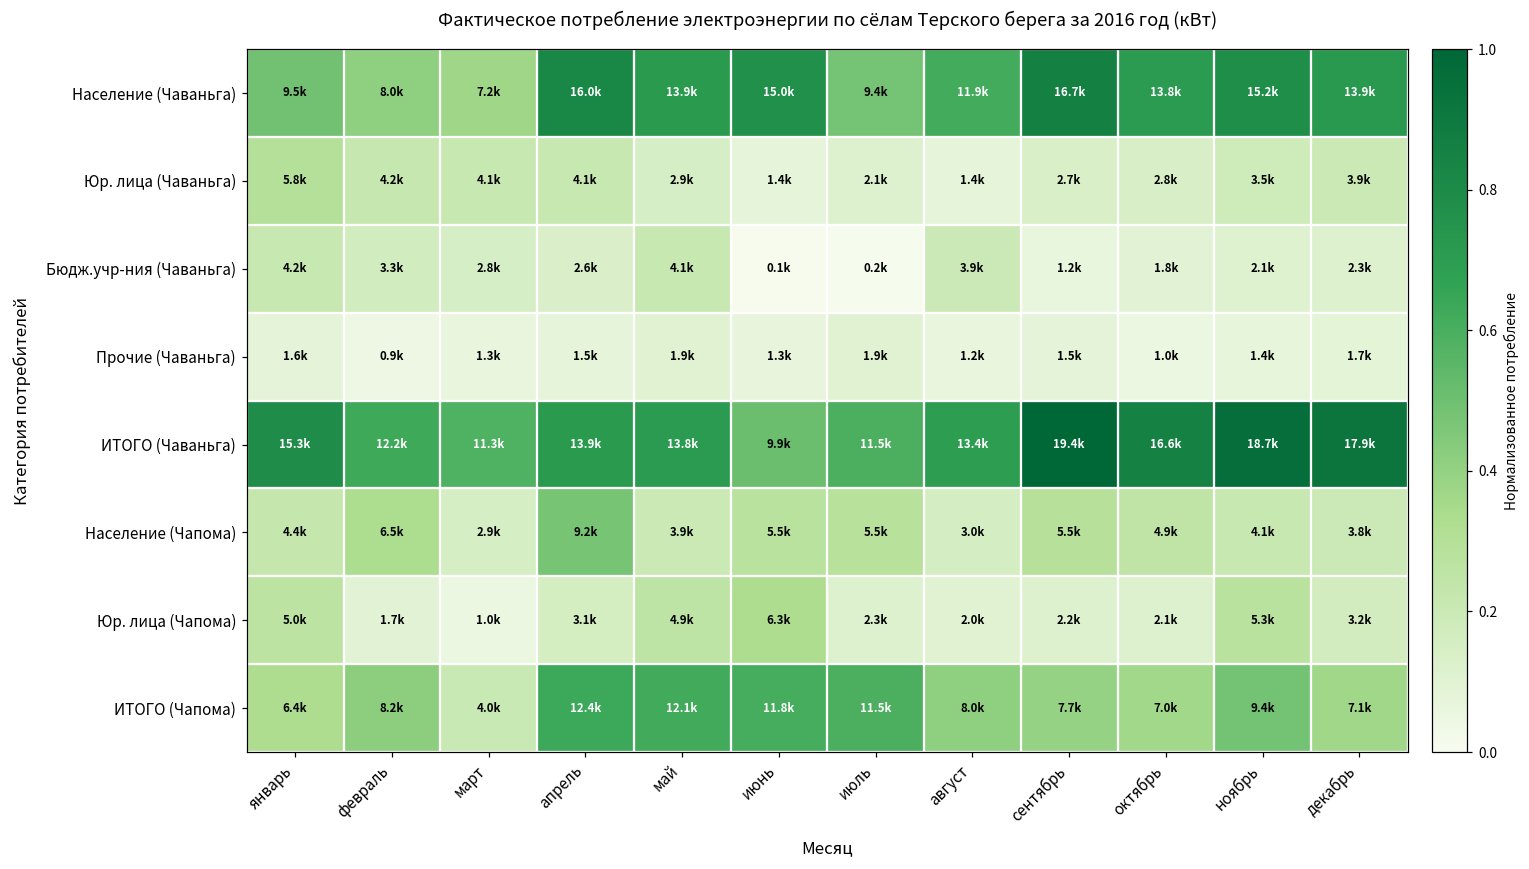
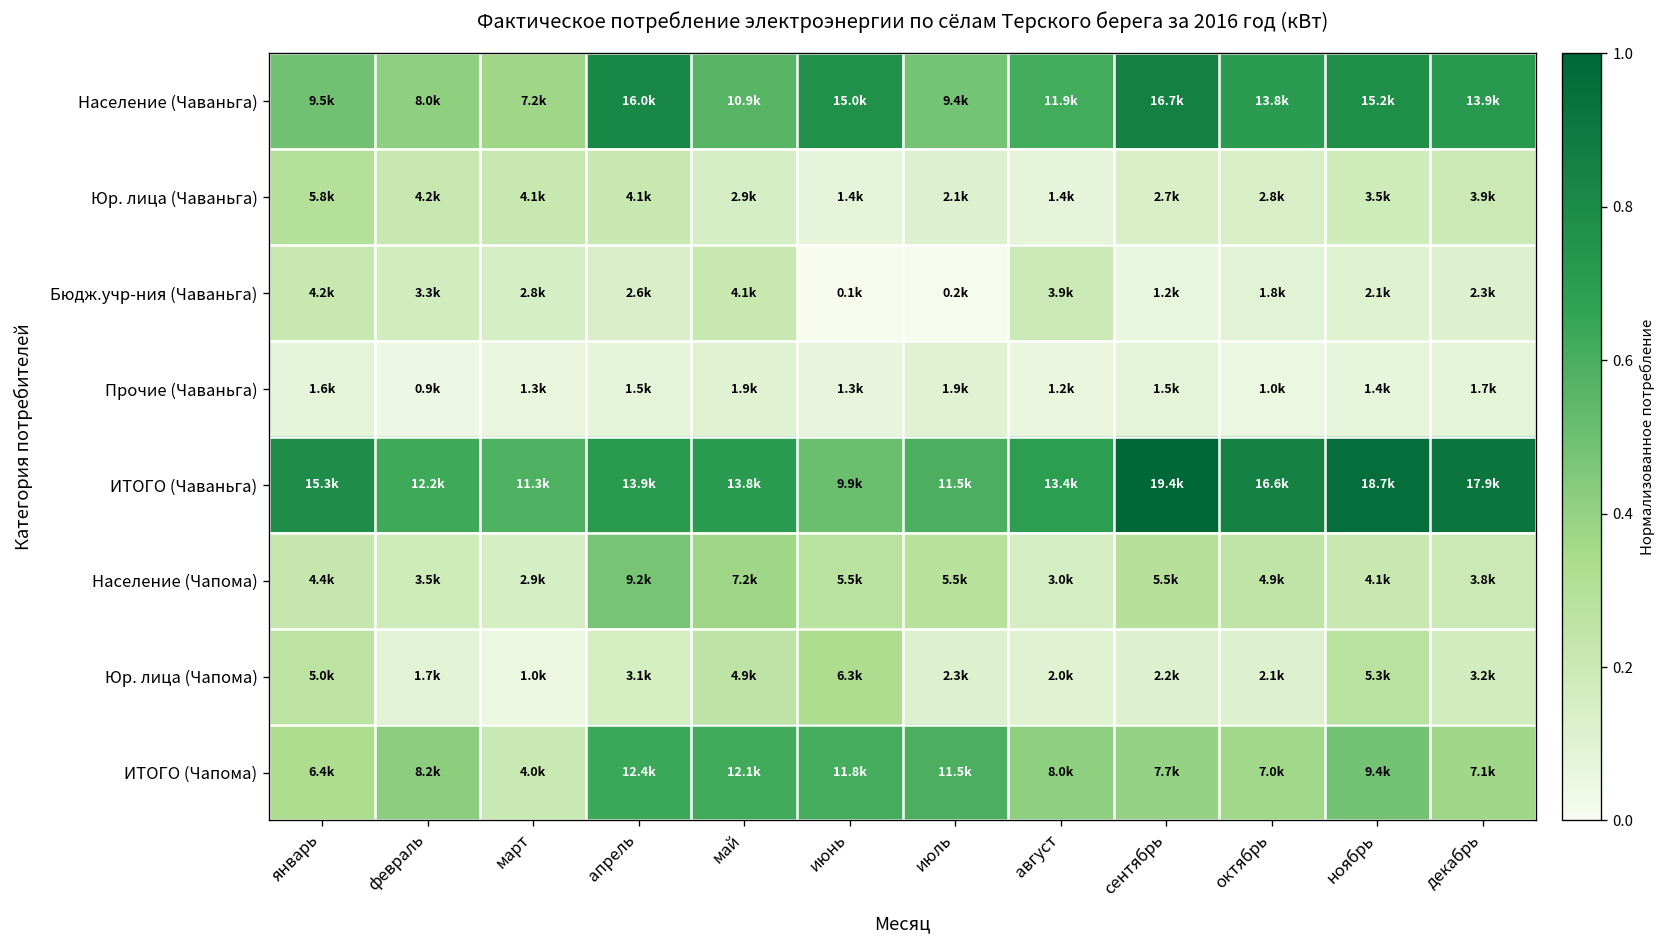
  {
    "Население (Чаваньга)": {
      "январь": "9.5k",
      "февраль": "8.0k",
      "март": "7.2k",
      "апрель": "16.0k",
-     "май": "13.9k",
+     "май": "10.9k",
      "июнь": "15.0k",
      "июль": "9.4k",
      "август": "11.9k",
      "сентябрь": "16.7k",
      "октябрь": "13.8k",
      "ноябрь": "15.2k",
      "декабрь": "13.9k"
    },
    "Юр. лица (Чаваньга)": {
      "январь": "5.8k",
      "февраль": "4.2k",
      "март": "4.1k",
      "апрель": "4.1k",
      "май": "2.9k",
      "июнь": "1.4k",
      "июль": "2.1k",
      "август": "1.4k",
      "сентябрь": "2.7k",
      "октябрь": "2.8k",
      "ноябрь": "3.5k",
      "декабрь": "3.9k"
    },
    "Бюдж.учр-ния (Чаваньга)": {
      "январь": "4.2k",
      "февраль": "3.3k",
      "март": "2.8k",
      "апрель": "2.6k",
      "май": "4.1k",
      "июнь": "0.1k",
      "июль": "0.2k",
      "август": "3.9k",
      "сентябрь": "1.2k",
      "октябрь": "1.8k",
      "ноябрь": "2.1k",
      "декабрь": "2.3k"
    },
    "Прочие (Чаваньга)": {
      "январь": "1.6k",
      "февраль": "0.9k",
      "март": "1.3k",
      "апрель": "1.5k",
      "май": "1.9k",
      "июнь": "1.3k",
      "июль": "1.9k",
      "август": "1.2k",
      "сентябрь": "1.5k",
      "октябрь": "1.0k",
      "ноябрь": "1.4k",
      "декабрь": "1.7k"
    },
    "ИТОГО (Чаваньга)": {
      "январь": "15.3k",
      "февраль": "12.2k",
      "март": "11.3k",
      "апрель": "13.9k",
      "май": "13.8k",
      "июнь": "9.9k",
      "июль": "11.5k",
      "август": "13.4k",
      "сентябрь": "19.4k",
      "октябрь": "16.6k",
      "ноябрь": "18.7k",
      "декабрь": "17.9k"
    },
    "Население (Чапома)": {
      "январь": "4.4k",
-     "февраль": "6.5k",
+     "февраль": "3.5k",
      "март": "2.9k",
      "апрель": "9.2k",
-     "май": "3.9k",
+     "май": "7.2k",
      "июнь": "5.5k",
      "июль": "5.5k",
      "август": "3.0k",
      "сентябрь": "5.5k",
      "октябрь": "4.9k",
      "ноябрь": "4.1k",
      "декабрь": "3.8k"
    },
    "Юр. лица (Чапома)": {
      "январь": "5.0k",
      "февраль": "1.7k",
      "март": "1.0k",
      "апрель": "3.1k",
      "май": "4.9k",
      "июнь": "6.3k",
      "июль": "2.3k",
      "август": "2.0k",
      "сентябрь": "2.2k",
      "октябрь": "2.1k",
      "ноябрь": "5.3k",
      "декабрь": "3.2k"
    },
    "ИТОГО (Чапома)": {
      "январь": "6.4k",
      "февраль": "8.2k",
      "март": "4.0k",
      "апрель": "12.4k",
      "май": "12.1k",
      "июнь": "11.8k",
      "июль": "11.5k",
      "август": "8.0k",
      "сентябрь": "7.7k",
      "октябрь": "7.0k",
      "ноябрь": "9.4k",
      "декабрь": "7.1k"
    }
  }
